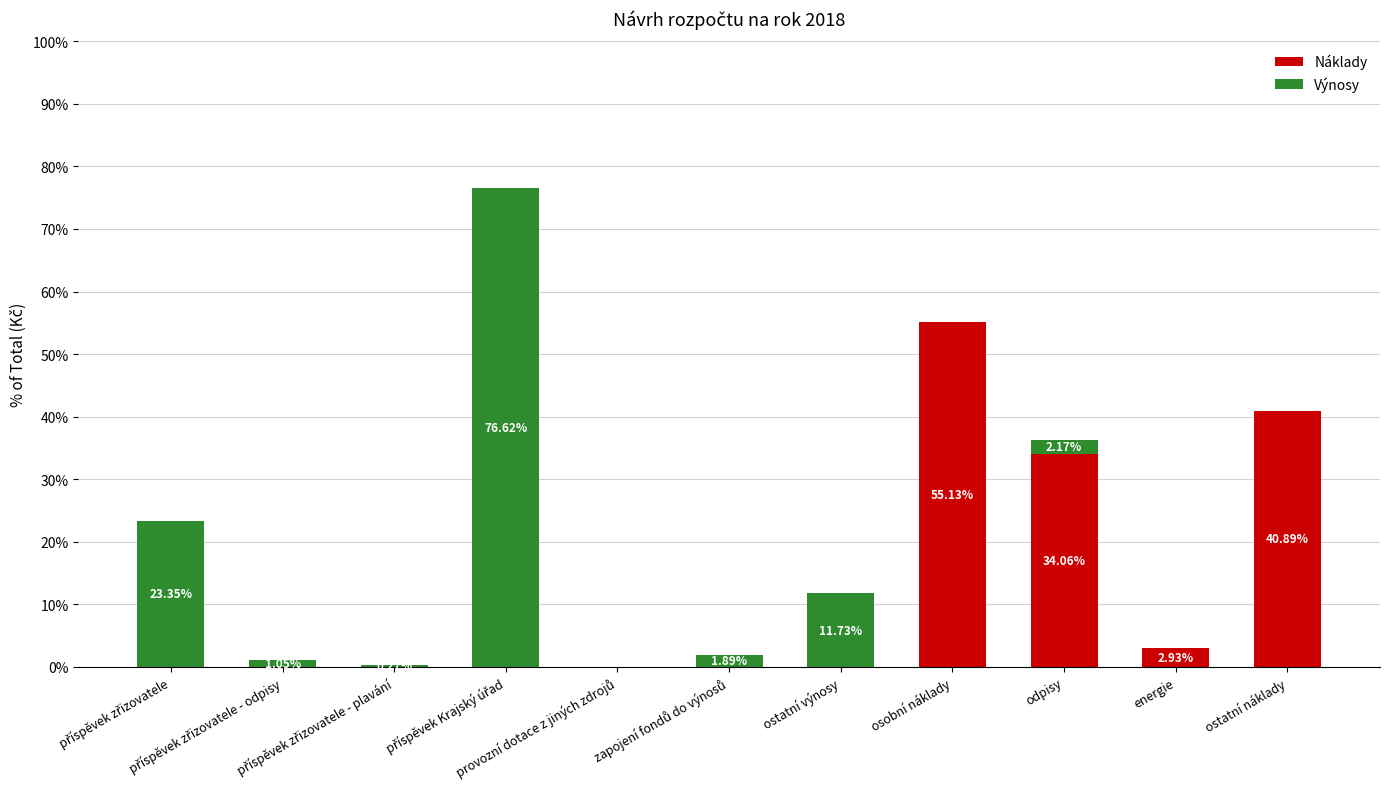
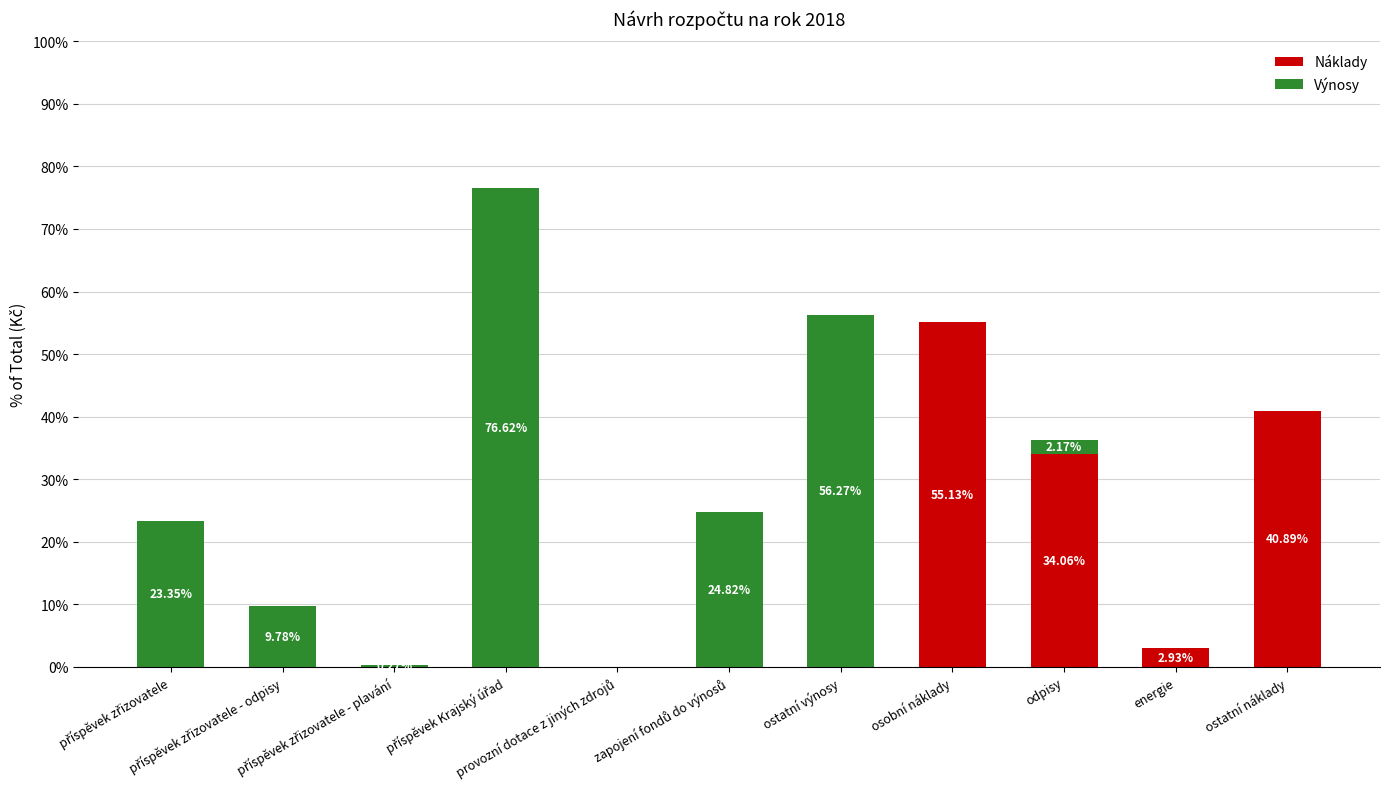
  {
    "Náklady": {
      "osobní náklady": "55.13%",
      "odpisy": "34.06%",
      "energie": "2.93%",
      "ostatní náklady": "40.89%"
    },
    "Výnosy": {
      "příspěvek zřizovatele": "23.35%",
-     "příspěvek zřizovatele - odpisy": "1.05%",
+     "příspěvek zřizovatele - odpisy": "9.78%",
      "příspěvek Krajský úřad": "76.62%",
-     "zapojení fondů do výnosů": "1.89%",
-     "ostatní výnosy": "11.73%",
+     "zapojení fondů do výnosů": "24.82%",
+     "ostatní výnosy": "56.27%",
      "odpisy": "2.17%"
    }
  }
